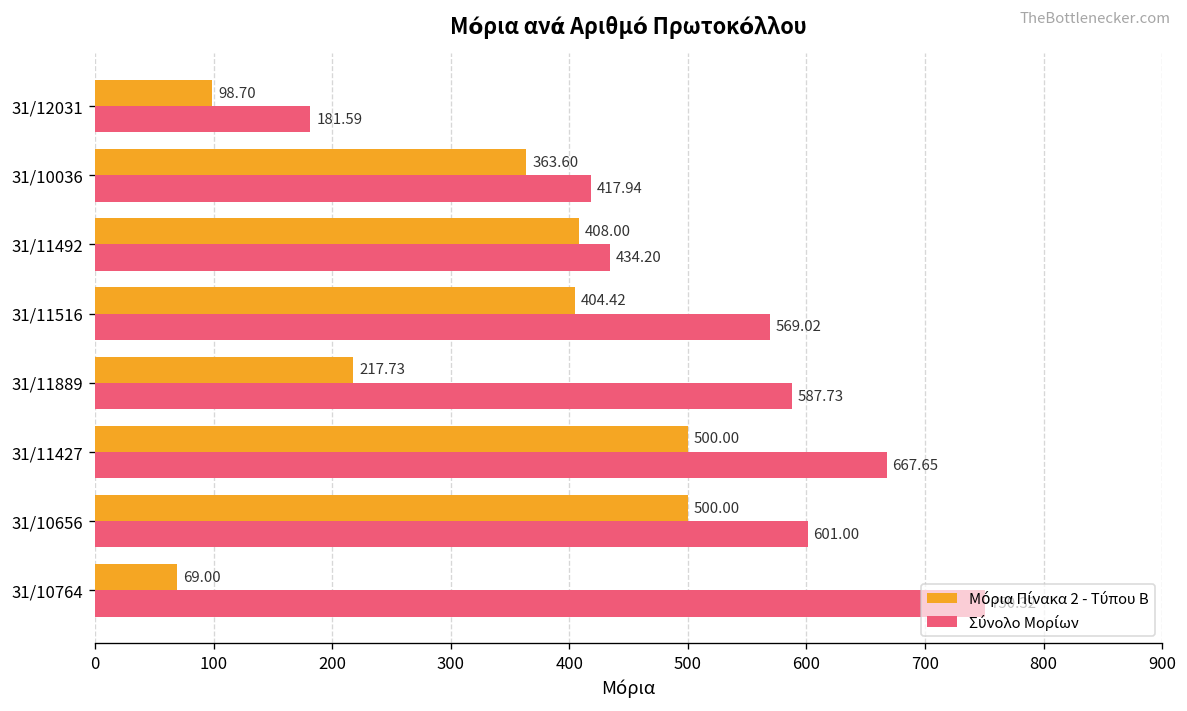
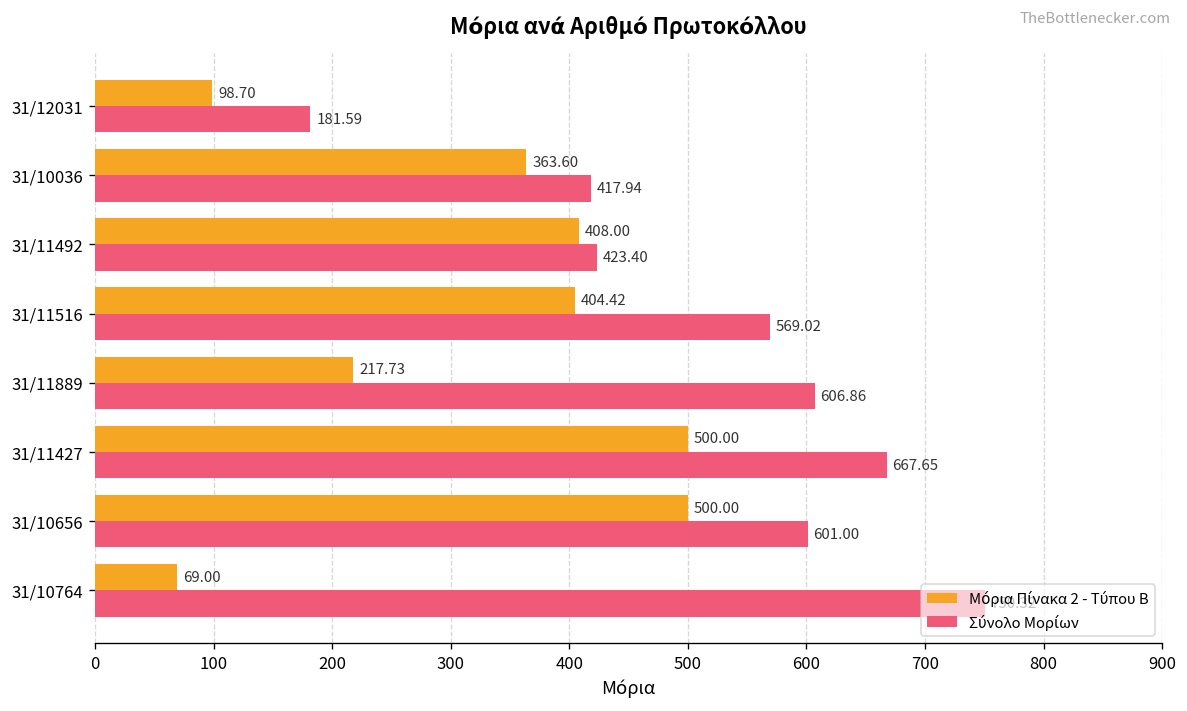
  {
    "Μόρια Πίνακα 2 - Τύπου Β": {
      "31/12031": 98.70,
      "31/10036": 363.60,
      "31/11492": 408.00,
      "31/11516": 404.42,
      "31/11889": 217.73,
      "31/11427": 500.00,
      "31/10656": 500.00,
      "31/10764": 69.00
    },
    "Σύνολο Μορίων": {
      "31/12031": 181.59,
      "31/10036": 417.94,
-     "31/11492": 434.20,
+     "31/11492": 423.40,
      "31/11516": 569.02,
-     "31/11889": 587.73,
+     "31/11889": 606.86,
      "31/11427": 667.65,
      "31/10656": 601.00
    }
  }
